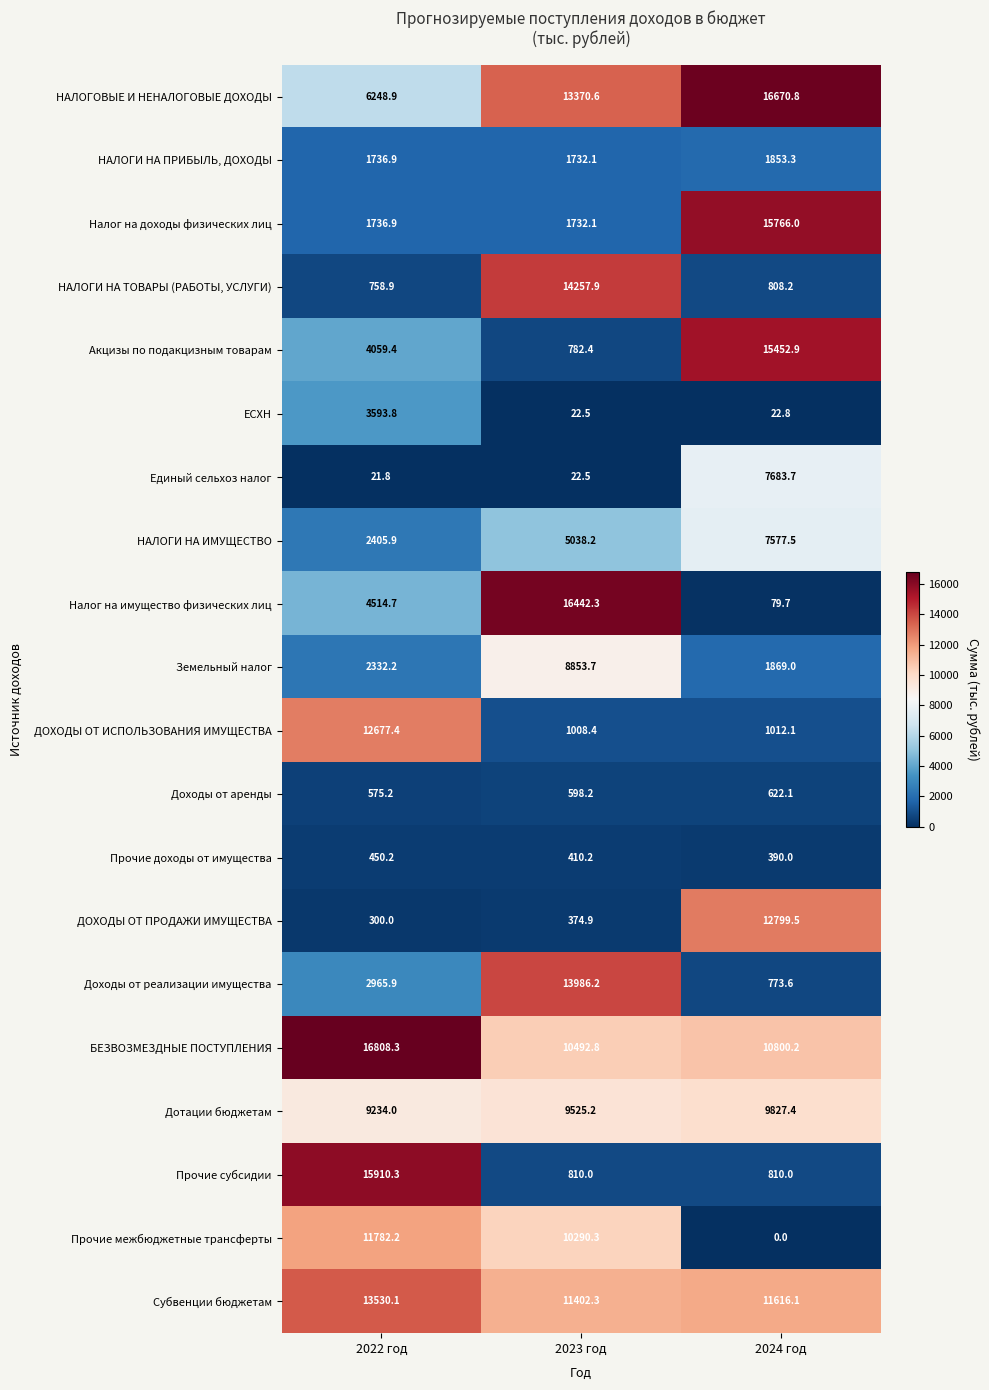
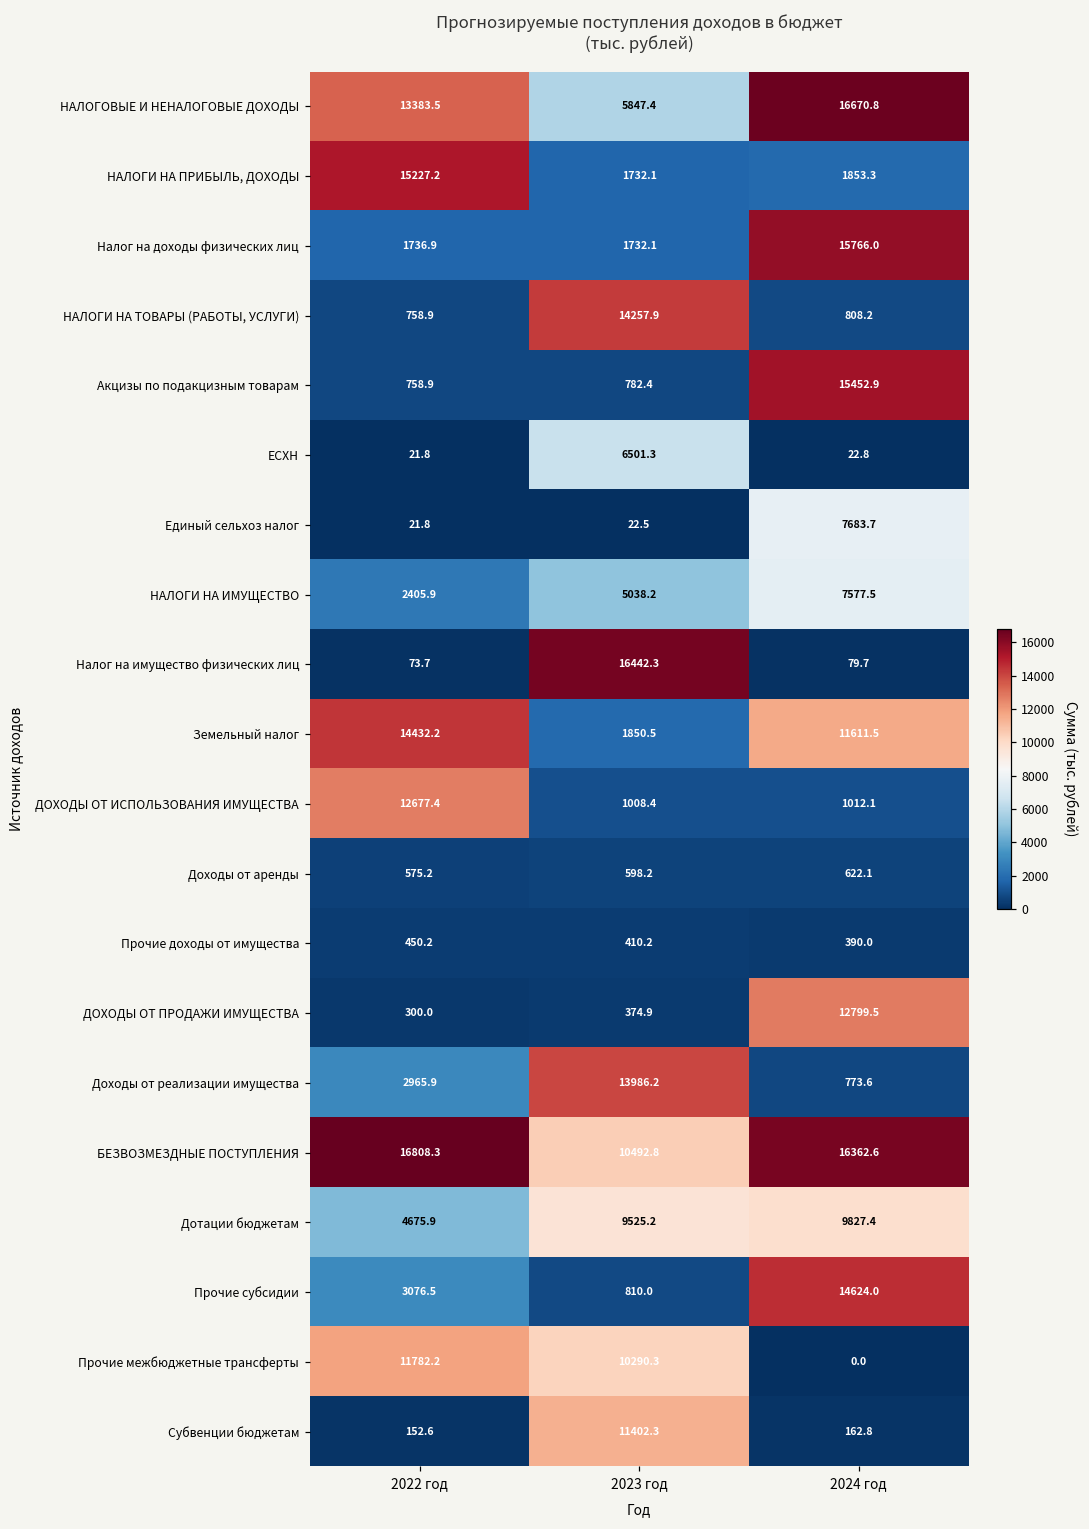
  {
    "НАЛОГОВЫЕ И НЕНАЛОГОВЫЕ ДОХОДЫ": {
-     "2022 год": 6248.9,
-     "2023 год": 13370.6,
+     "2022 год": 13383.5,
+     "2023 год": 5847.4,
      "2024 год": 16670.8
    },
    "НАЛОГИ НА ПРИБЫЛЬ, ДОХОДЫ": {
-     "2022 год": 1736.9,
+     "2022 год": 15227.2,
      "2023 год": 1732.1,
      "2024 год": 1853.3
    },
    "Налог на доходы физических лиц": {
      "2022 год": 1736.9,
      "2023 год": 1732.1,
      "2024 год": 15766.0
    },
    "НАЛОГИ НА ТОВАРЫ (РАБОТЫ, УСЛУГИ)": {
      "2022 год": 758.9,
      "2023 год": 14257.9,
      "2024 год": 808.2
    },
    "Акцизы по подакцизным товарам": {
-     "2022 год": 4059.4,
+     "2022 год": 758.9,
      "2023 год": 782.4,
      "2024 год": 15452.9
    },
    "ЕСХН": {
-     "2022 год": 3593.8,
-     "2023 год": 22.5,
+     "2022 год": 21.8,
+     "2023 год": 6501.3,
      "2024 год": 22.8
    },
    "Единый сельхоз налог": {
      "2022 год": 21.8,
      "2023 год": 22.5,
      "2024 год": 7683.7
    },
    "НАЛОГИ НА ИМУЩЕСТВО": {
      "2022 год": 2405.9,
      "2023 год": 5038.2,
      "2024 год": 7577.5
    },
    "Налог на имущество физических лиц": {
-     "2022 год": 4514.7,
+     "2022 год": 73.7,
      "2023 год": 16442.3,
      "2024 год": 79.7
    },
    "Земельный налог": {
-     "2022 год": 2332.2,
-     "2023 год": 8853.7,
-     "2024 год": 1869.0
+     "2022 год": 14432.2,
+     "2023 год": 1850.5,
+     "2024 год": 11611.5
    },
    "ДОХОДЫ ОТ ИСПОЛЬЗОВАНИЯ ИМУЩЕСТВА": {
      "2022 год": 12677.4,
      "2023 год": 1008.4,
      "2024 год": 1012.1
    },
    "Доходы от аренды": {
      "2022 год": 575.2,
      "2023 год": 598.2,
      "2024 год": 622.1
    },
    "Прочие доходы от имущества": {
      "2022 год": 450.2,
      "2023 год": 410.2,
      "2024 год": 390.0
    },
    "ДОХОДЫ ОТ ПРОДАЖИ ИМУЩЕСТВА": {
      "2022 год": 300.0,
      "2023 год": 374.9,
      "2024 год": 12799.5
    },
    "Доходы от реализации имущества": {
      "2022 год": 2965.9,
      "2023 год": 13986.2,
      "2024 год": 773.6
    },
    "БЕЗВОЗМЕЗДНЫЕ ПОСТУПЛЕНИЯ": {
      "2022 год": 16808.3,
      "2023 год": 10492.8,
-     "2024 год": 10800.2
+     "2024 год": 16362.6
    },
    "Дотации бюджетам": {
-     "2022 год": 9234.0,
+     "2022 год": 4675.9,
      "2023 год": 9525.2,
      "2024 год": 9827.4
    },
    "Прочие субсидии": {
-     "2022 год": 15910.3,
+     "2022 год": 3076.5,
      "2023 год": 810.0,
-     "2024 год": 810.0
+     "2024 год": 14624.0
    },
    "Прочие межбюджетные трансферты": {
      "2022 год": 11782.2,
      "2023 год": 10290.3,
      "2024 год": 0.0
    },
    "Субвенции бюджетам": {
-     "2022 год": 13530.1,
+     "2022 год": 152.6,
      "2023 год": 11402.3,
-     "2024 год": 11616.1
+     "2024 год": 162.8
    }
  }
